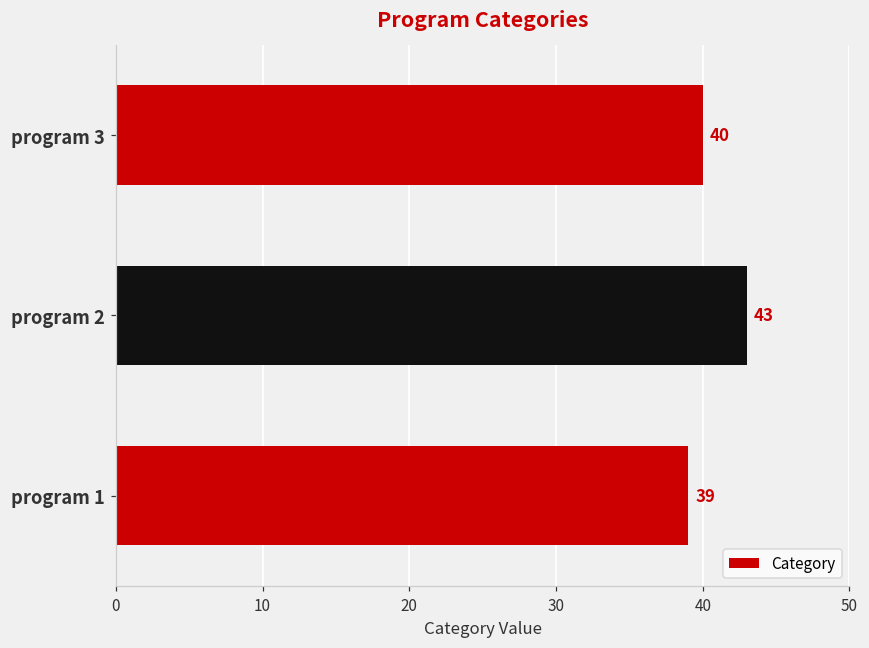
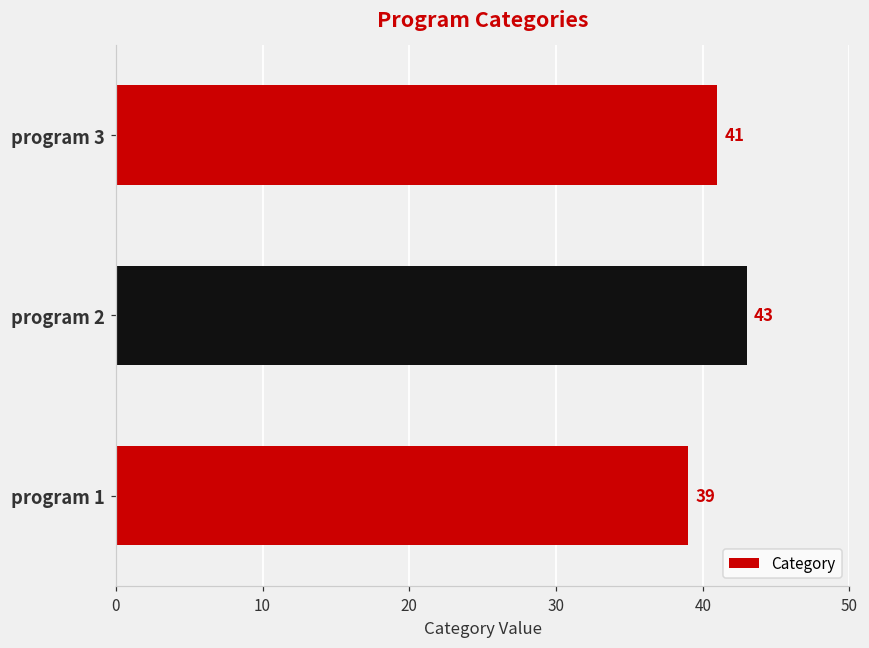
  {
-   "program 3": 40,
+   "program 3": 41,
    "program 2": 43,
    "program 1": 39
  }
